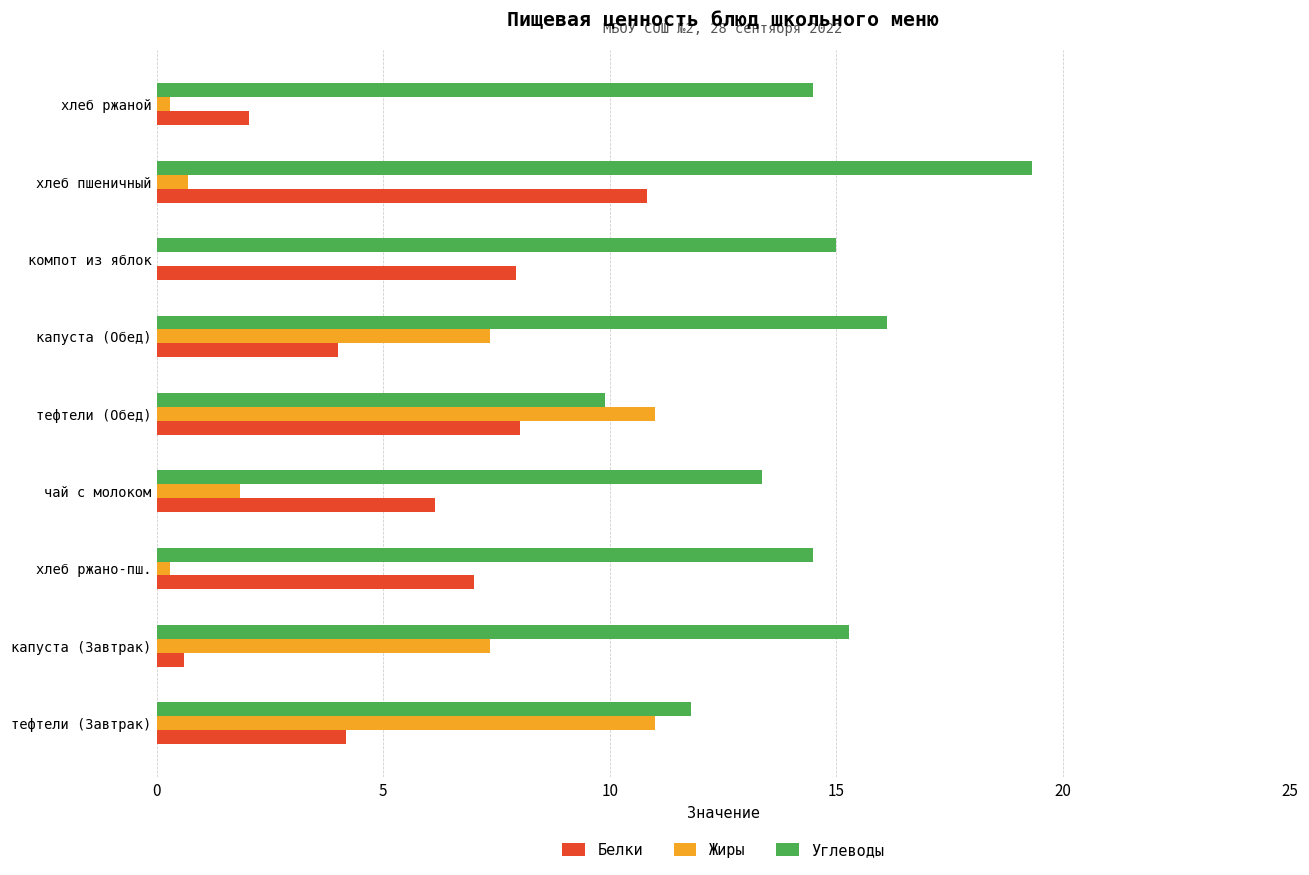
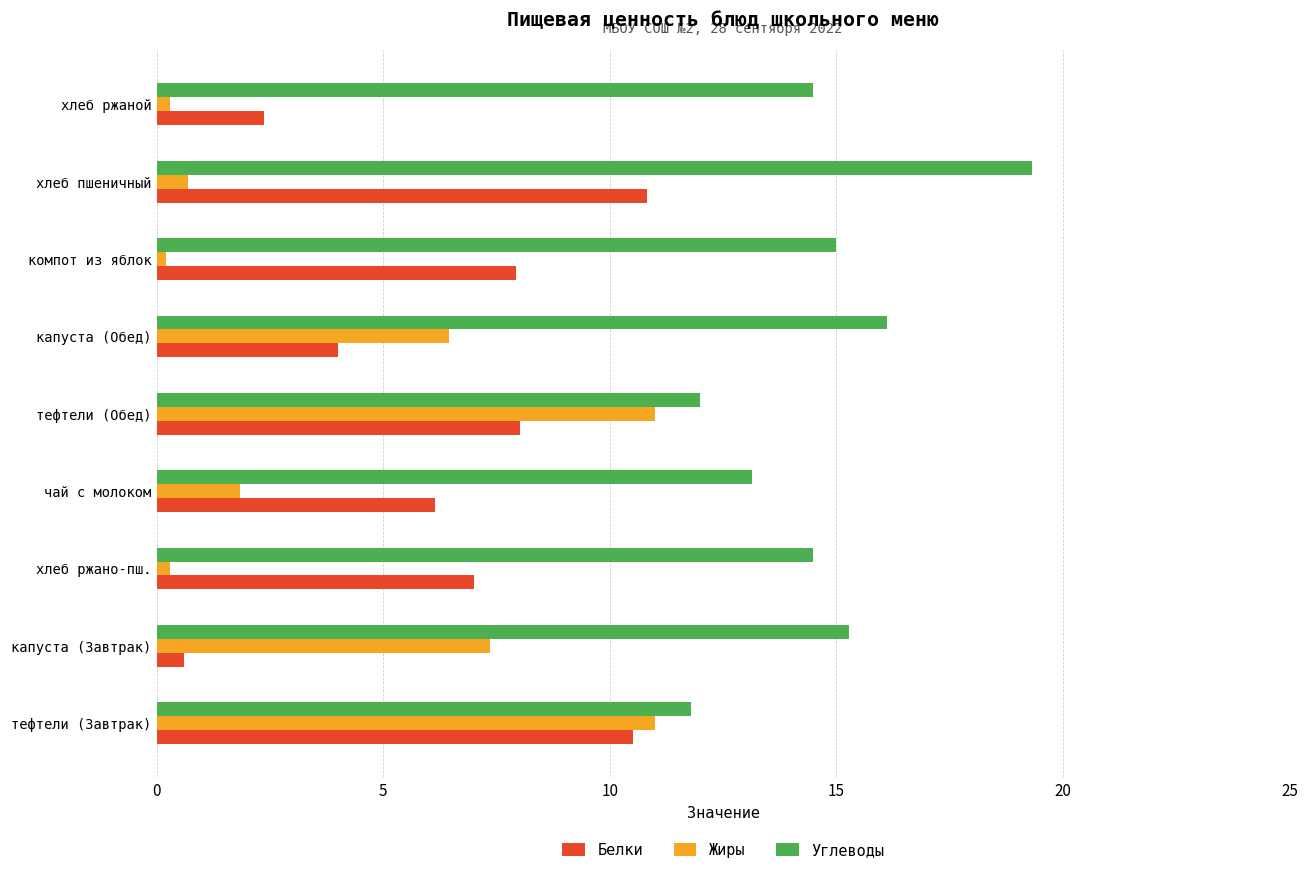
  {
    "Белки": {
-     "хлеб ржаной": 2.0,
+     "хлеб ржаной": 2.4,
      "хлеб пшеничный": 10.8,
      "компот из яблок": 7.9,
      "капуста (Обед)": 4.0,
      "тефтели (Обед)": 8.0,
      "чай с молоком": 6.1,
      "хлеб ржано-пш.": 7.0,
      "капуста (Завтрак)": 0.6,
-     "тефтели (Завтрак)": 4.2
+     "тефтели (Завтрак)": 10.5
    },
    "Жиры": {
      "хлеб ржаной": 0.3,
      "хлеб пшеничный": 0.7,
-     "компот из яблок": 0.0,
-     "капуста (Обед)": 7.4,
+     "компот из яблок": 0.2,
+     "капуста (Обед)": 6.5,
      "тефтели (Обед)": 11.0,
      "чай с молоком": 1.9,
      "хлеб ржано-пш.": 0.3,
      "капуста (Завтрак)": 7.4,
      "тефтели (Завтрак)": 11.0
    },
    "Углеводы": {
      "хлеб ржаной": 14.5,
      "хлеб пшеничный": 19.3,
      "компот из яблок": 15.0,
      "капуста (Обед)": 16.1,
-     "тефтели (Обед)": 9.9,
-     "чай с молоком": 13.4,
+     "тефтели (Обед)": 12.0,
+     "чай с молоком": 13.1,
      "хлеб ржано-пш.": 14.5,
      "капуста (Завтрак)": 15.3,
      "тефтели (Завтрак)": 11.8
    }
  }
